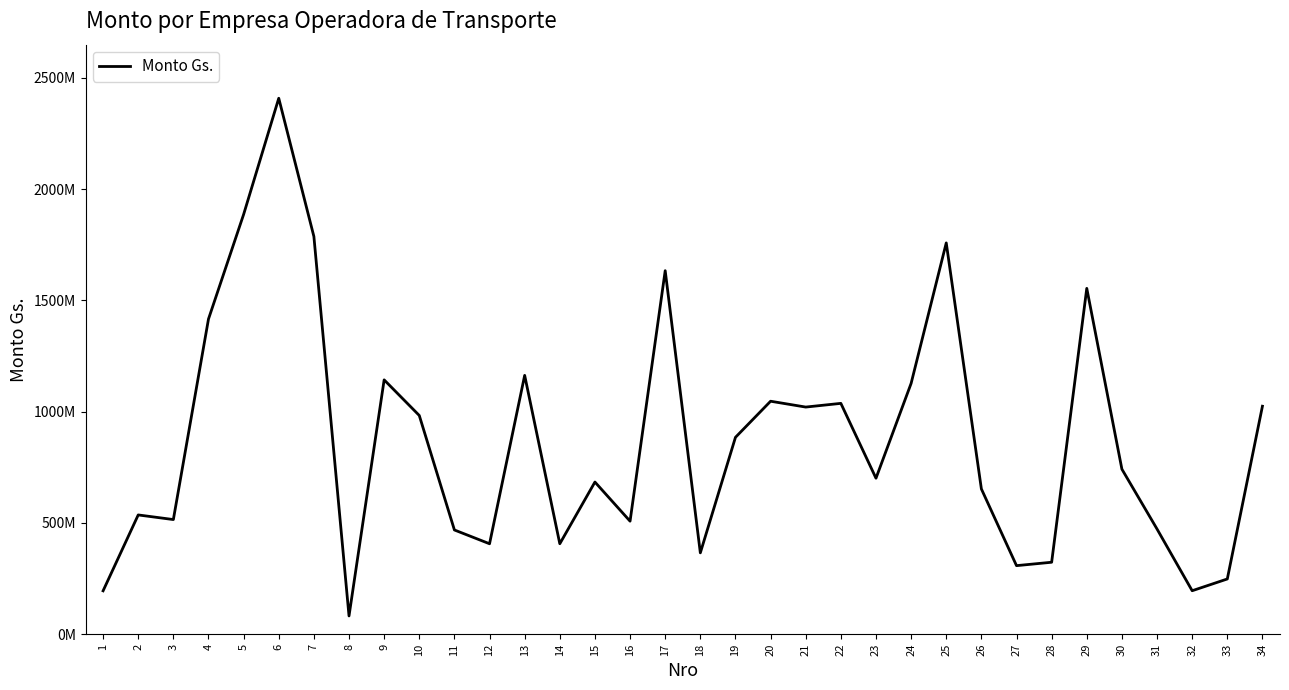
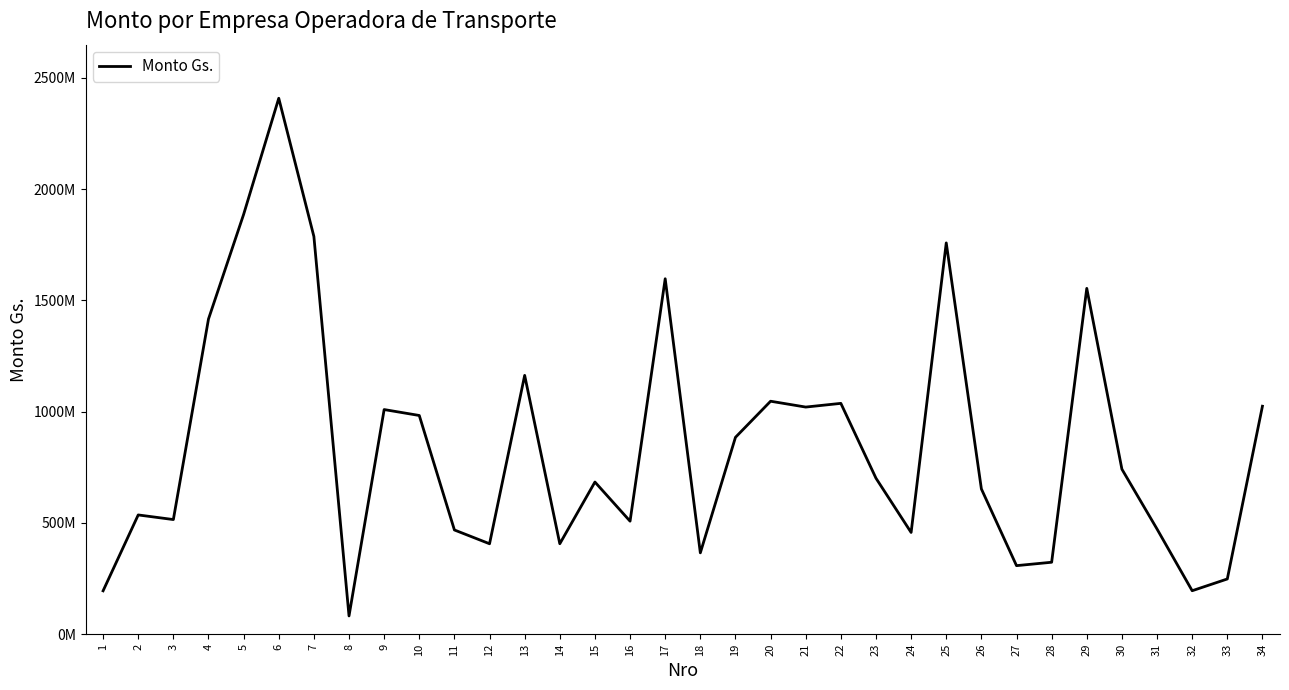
  {
    "1": 200000000,
    "2": 540000000,
    "3": 520000000,
    "4": 1420000000,
    "5": 1890000000,
    "6": 2410000000,
    "7": 1790000000,
    "8": 80000000,
-   "9": 1140000000,
+   "9": 1010000000,
    "10": 980000000,
    "11": 470000000,
    "12": 410000000,
    "13": 1160000000,
    "14": 410000000,
    "15": 680000000,
    "16": 510000000,
-   "17": 1630000000,
+   "17": 1600000000,
    "18": 370000000,
    "19": 880000000,
    "20": 1050000000,
    "21": 1020000000,
    "22": 1040000000,
    "23": 700000000,
-   "24": 1130000000,
+   "24": 460000000,
    "25": 1760000000,
    "26": 650000000,
    "27": 310000000,
    "28": 320000000,
    "29": 1550000000,
    "30": 740000000,
    "31": 470000000,
    "32": 200000000,
    "33": 250000000,
    "34": 1020000000
  }
